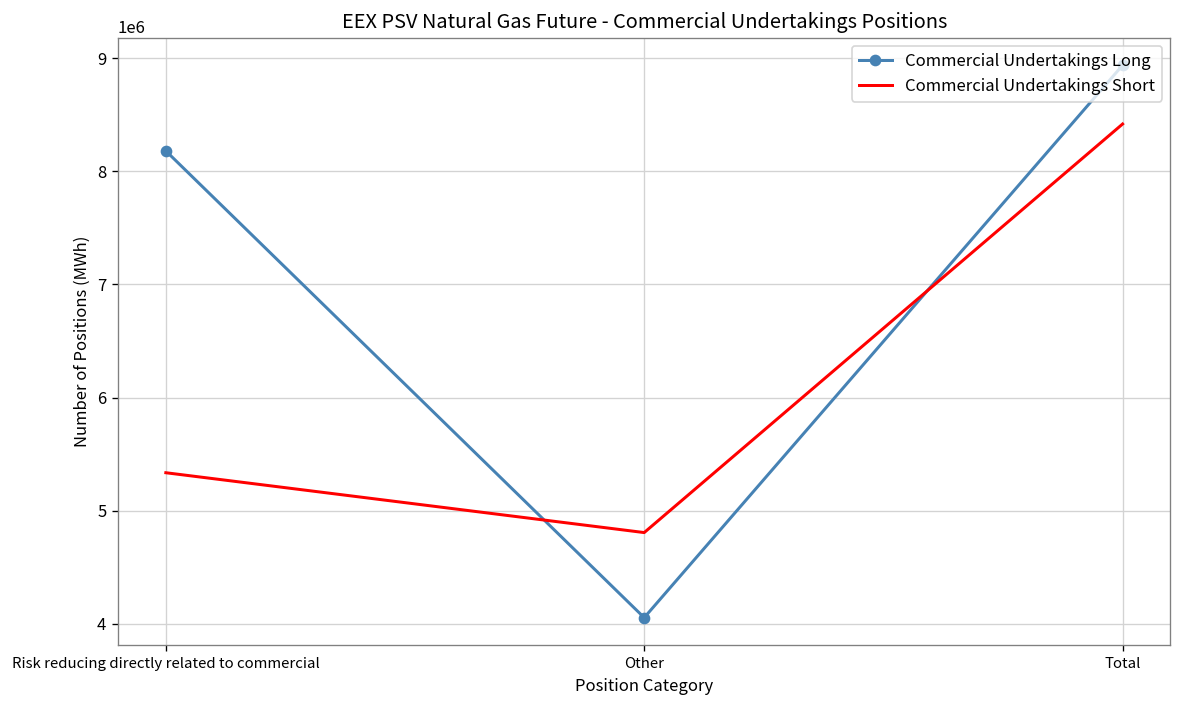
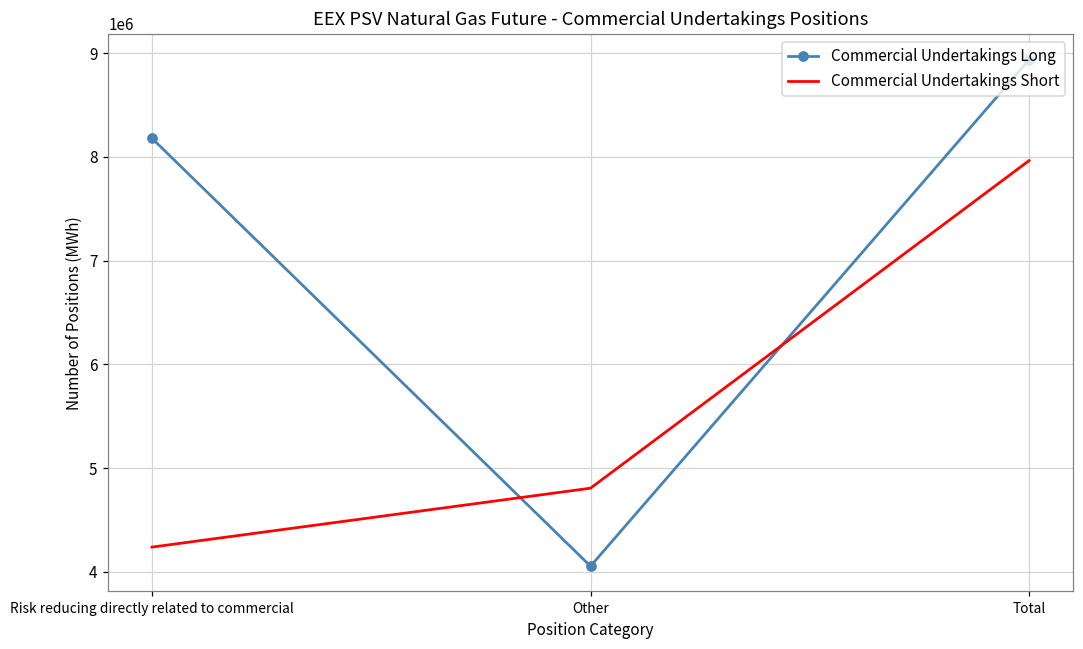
  {
    "Commercial Undertakings Long": {
      "Risk reducing directly related to commercial": 8200000,
      "Other": 4100000
    },
    "Commercial Undertakings Short": {
-     "Risk reducing directly related to commercial": 5300000,
+     "Risk reducing directly related to commercial": 4200000,
      "Other": 4800000,
-     "Total": 8400000
+     "Total": 8000000
    }
  }
